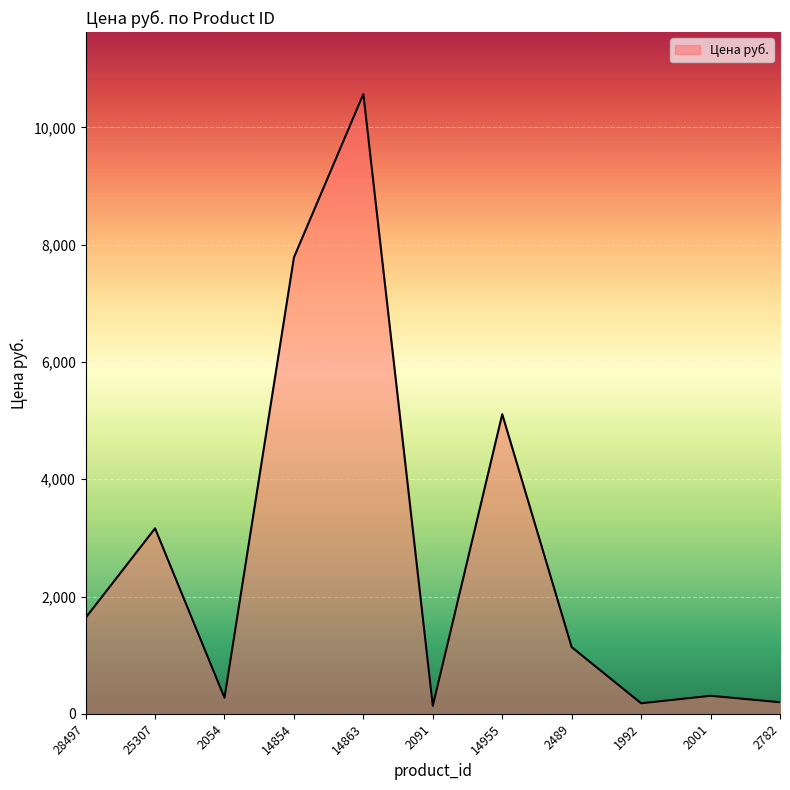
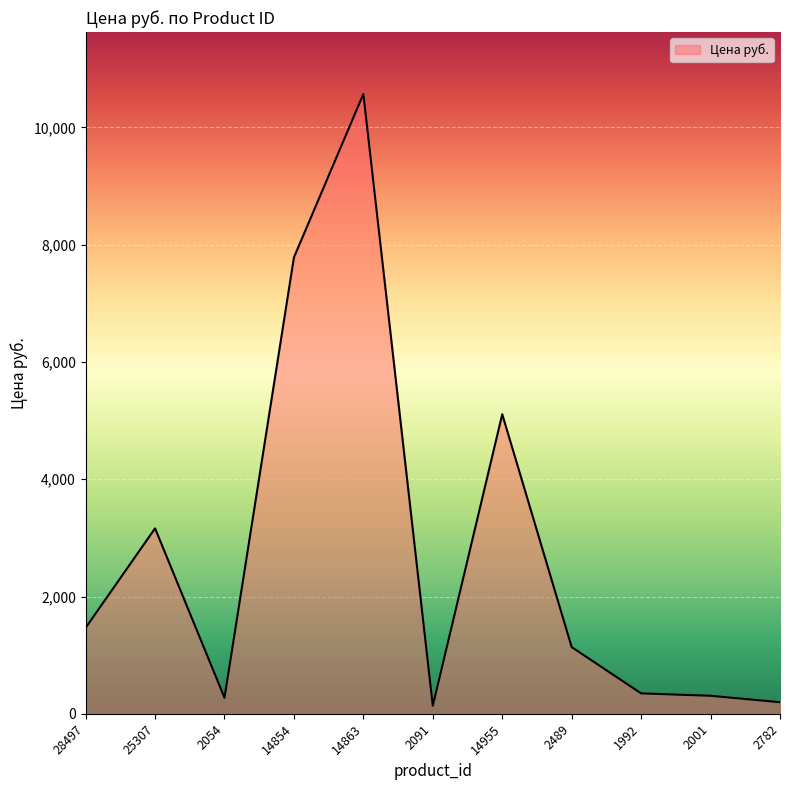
  {
-   "28497": "1,600",
+   "28497": "1,500",
    "25307": "3,200",
    "2054": "300",
    "14854": "7,800",
    "14863": "10,600",
    "2091": "100",
    "14955": "5,100",
    "2489": "1,100",
-   "1992": "200",
+   "1992": "300",
    "2001": "300",
    "2782": "200"
  }
